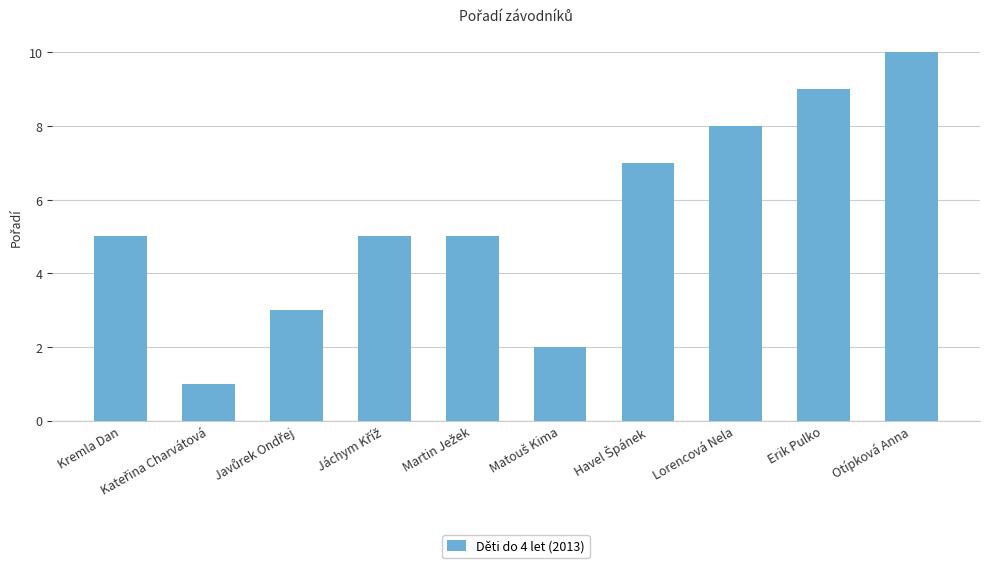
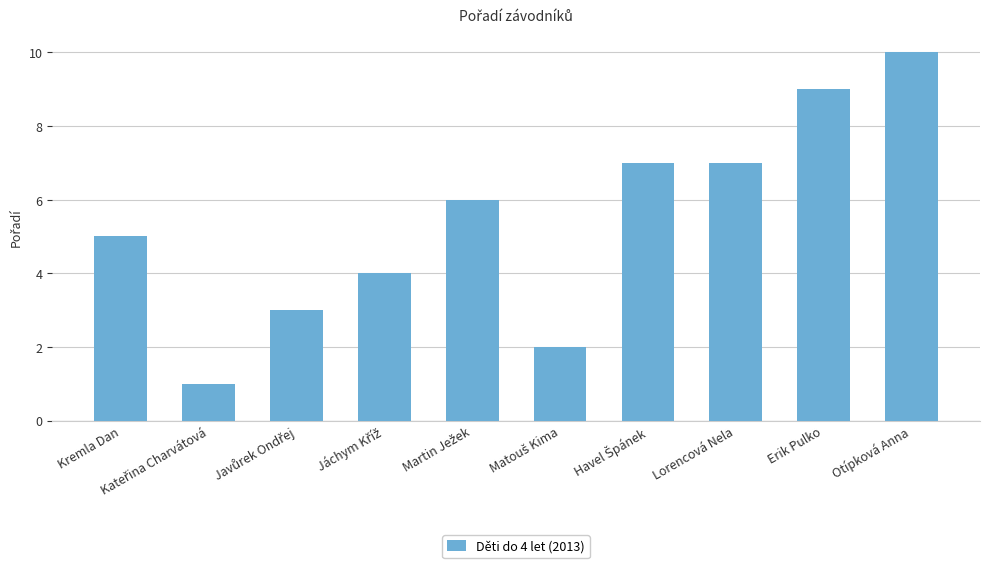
  {
    "Kremla Dan": 5,
    "Kateřina Charvátová": 1,
    "Javůrek Ondřej": 3,
-   "Jáchym Kříž": 5,
-   "Martin Ježek": 5,
+   "Jáchym Kříž": 4,
+   "Martin Ježek": 6,
    "Matouš Kima": 2,
    "Havel Špánek": 7,
-   "Lorencová Nela": 8,
+   "Lorencová Nela": 7,
    "Erik Pulko": 9,
    "Otípková Anna": 10
  }
